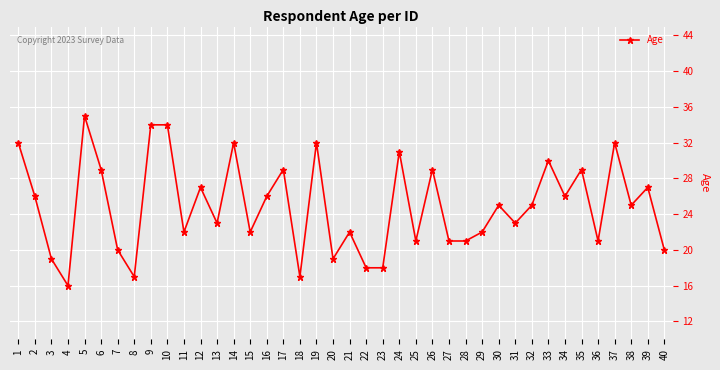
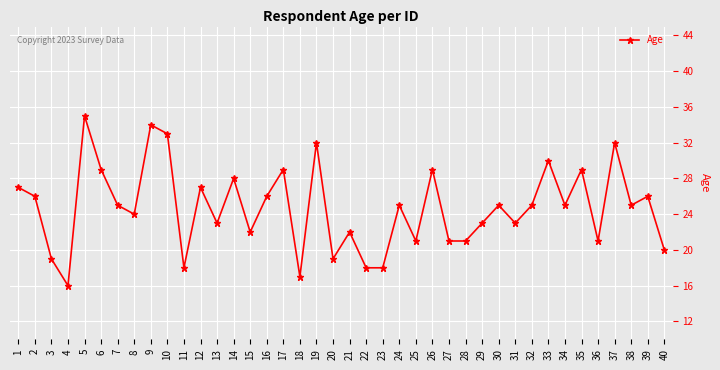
  {
-   "1": 32,
+   "1": 27,
    "2": 26,
    "3": 19,
    "4": 16,
    "5": 35,
    "6": 29,
-   "7": 20,
-   "8": 17,
+   "7": 25,
+   "8": 24,
    "9": 34,
-   "10": 34,
-   "11": 22,
+   "10": 33,
+   "11": 18,
    "12": 27,
    "13": 23,
-   "14": 32,
+   "14": 28,
    "15": 22,
    "16": 26,
    "17": 29,
    "18": 17,
    "19": 32,
    "20": 19,
    "21": 22,
    "22": 18,
    "23": 18,
-   "24": 31,
+   "24": 25,
    "25": 21,
    "26": 29,
    "27": 21,
    "28": 21,
-   "29": 22,
+   "29": 23,
    "30": 25,
    "31": 23,
    "32": 25,
    "33": 30,
-   "34": 26,
+   "34": 25,
    "35": 29,
    "36": 21,
    "37": 32,
    "38": 25,
-   "39": 27,
+   "39": 26,
    "40": 20
  }
